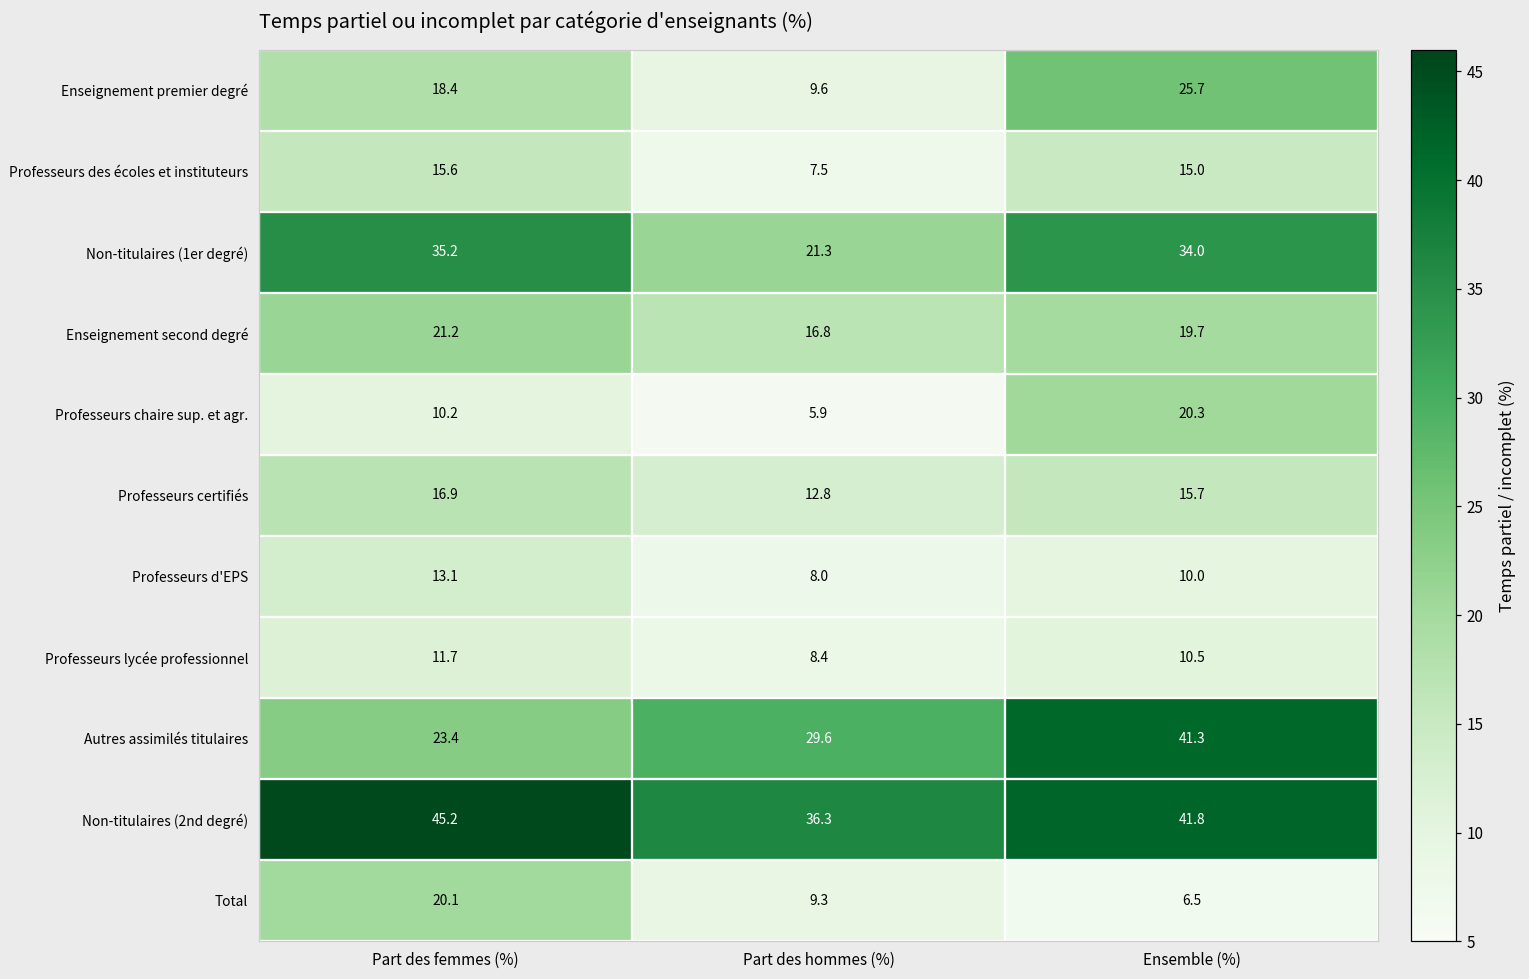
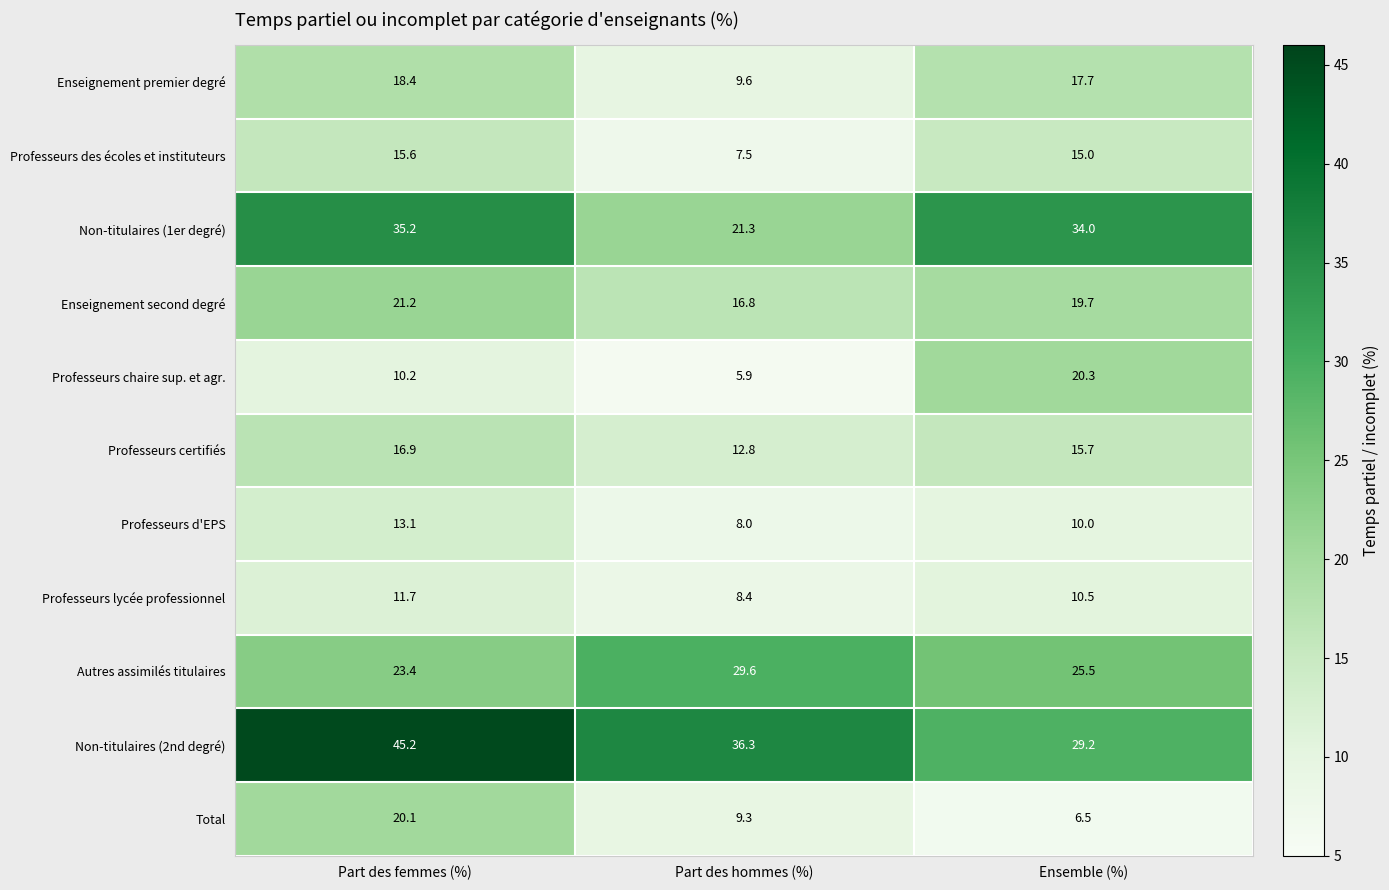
  {
    "Enseignement premier degré": {
      "Part des femmes (%)": 18.4,
      "Part des hommes (%)": 9.6,
-     "Ensemble (%)": 25.7
+     "Ensemble (%)": 17.7
    },
    "Professeurs des écoles et instituteurs": {
      "Part des femmes (%)": 15.6,
      "Part des hommes (%)": 7.5,
      "Ensemble (%)": 15.0
    },
    "Non-titulaires (1er degré)": {
      "Part des femmes (%)": 35.2,
      "Part des hommes (%)": 21.3,
      "Ensemble (%)": 34.0
    },
    "Enseignement second degré": {
      "Part des femmes (%)": 21.2,
      "Part des hommes (%)": 16.8,
      "Ensemble (%)": 19.7
    },
    "Professeurs chaire sup. et agr.": {
      "Part des femmes (%)": 10.2,
      "Part des hommes (%)": 5.9,
      "Ensemble (%)": 20.3
    },
    "Professeurs certifiés": {
      "Part des femmes (%)": 16.9,
      "Part des hommes (%)": 12.8,
      "Ensemble (%)": 15.7
    },
    "Professeurs d'EPS": {
      "Part des femmes (%)": 13.1,
      "Part des hommes (%)": 8.0,
      "Ensemble (%)": 10.0
    },
    "Professeurs lycée professionnel": {
      "Part des femmes (%)": 11.7,
      "Part des hommes (%)": 8.4,
      "Ensemble (%)": 10.5
    },
    "Autres assimilés titulaires": {
      "Part des femmes (%)": 23.4,
      "Part des hommes (%)": 29.6,
-     "Ensemble (%)": 41.3
+     "Ensemble (%)": 25.5
    },
    "Non-titulaires (2nd degré)": {
      "Part des femmes (%)": 45.2,
      "Part des hommes (%)": 36.3,
-     "Ensemble (%)": 41.8
+     "Ensemble (%)": 29.2
    },
    "Total": {
      "Part des femmes (%)": 20.1,
      "Part des hommes (%)": 9.3,
      "Ensemble (%)": 6.5
    }
  }
